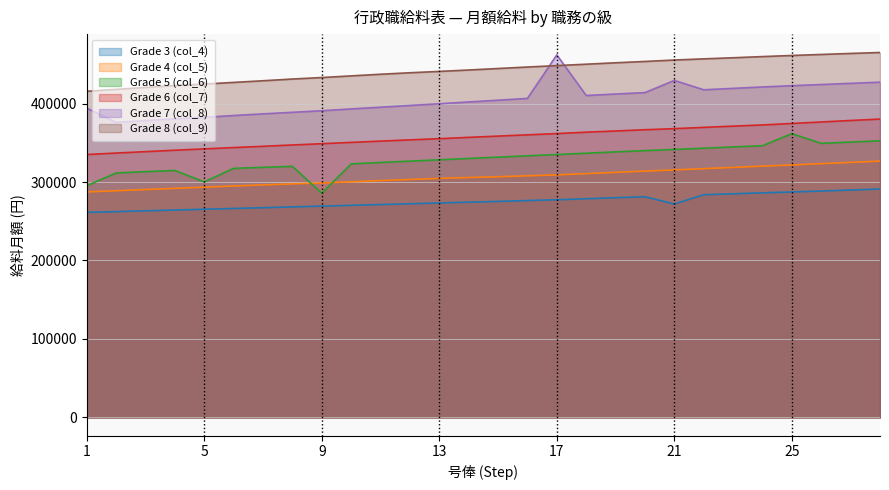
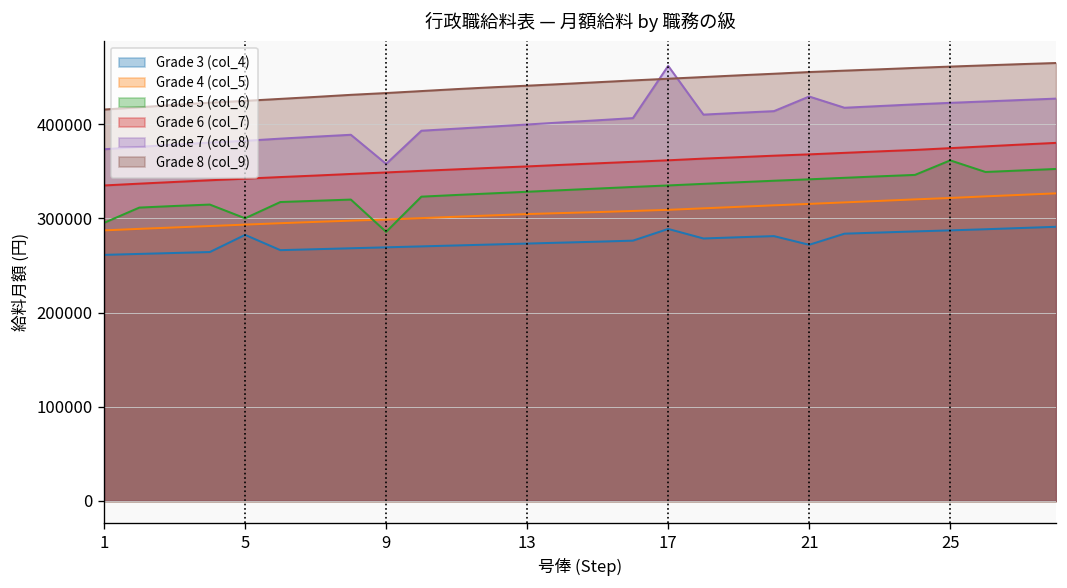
  {
    "Grade 3 (col_4)": {
      "1": 260000,
-     "5": 270000,
+     "5": 280000,
      "9": 270000,
      "13": 270000,
-     "17": 280000,
+     "17": 290000,
      "21": 270000,
      "25": 290000
    },
    "Grade 5 (col_6)": {
      "1": 300000,
      "5": 300000,
      "9": 290000,
      "13": 330000,
      "17": 340000,
      "21": 340000,
      "25": 360000
    },
    "Grade 7 (col_8)": {
-     "1": 390000,
-     "9": 390000,
+     "1": 370000,
+     "9": 360000,
      "13": 400000,
      "17": 460000,
      "21": 430000,
      "25": 420000
    }
  }
